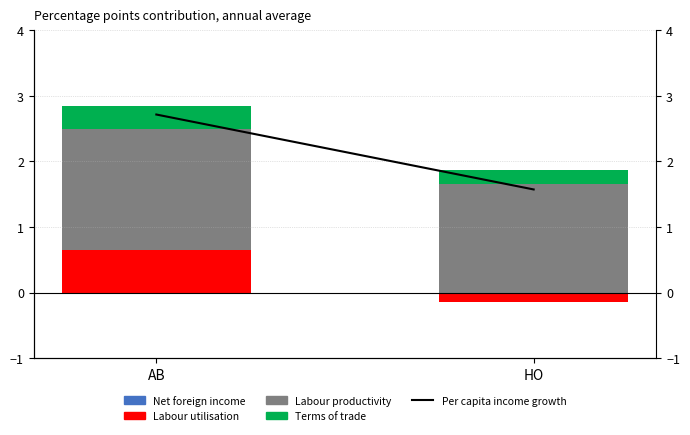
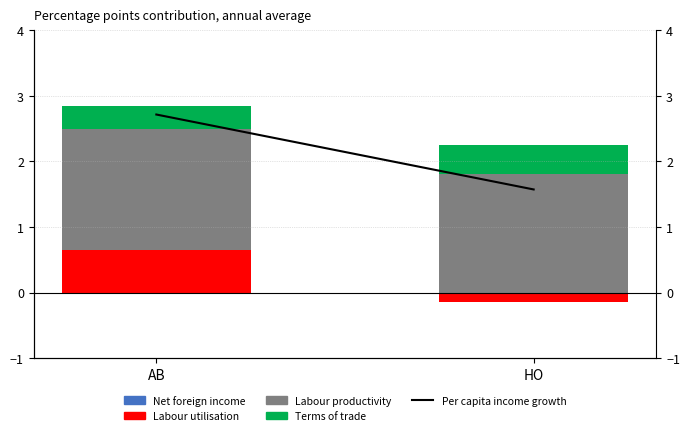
  {
    "Net foreign income": {
      "AB": 0.0,
      "HO": 0.0
    },
    "Labour productivity": {
      "AB": 1.9,
-     "HO": 1.7
+     "HO": 1.8
    },
    "Terms of trade": {
      "AB": 0.4,
-     "HO": 0.2
+     "HO": 0.5
    },
    "Per capita income growth": {
      "AB": 2.7,
      "HO": 1.6
    }
  }
